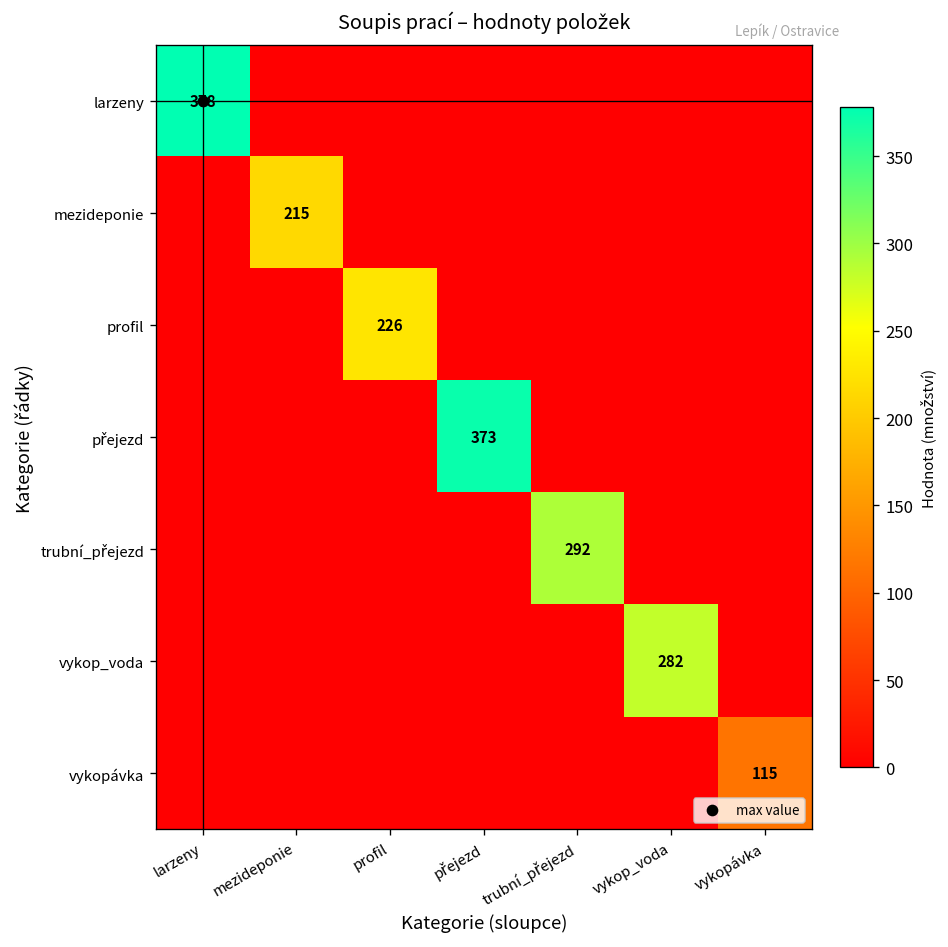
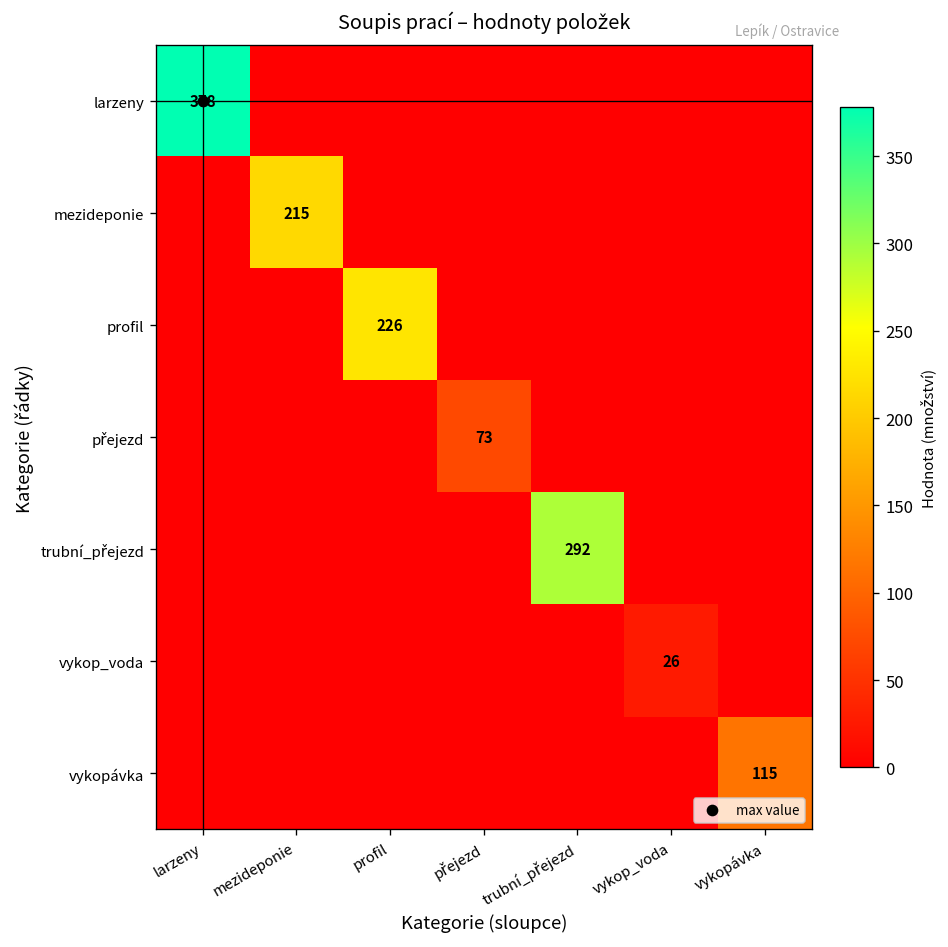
  {
    "mezideponie": {
      "mezideponie": 215
    },
    "profil": {
      "profil": 226
    },
    "přejezd": {
-     "přejezd": 373
+     "přejezd": 73
    },
    "trubní_přejezd": {
      "trubní_přejezd": 292
    },
    "vykop_voda": {
-     "vykop_voda": 282
+     "vykop_voda": 26
    },
    "vykopávka": {
      "vykopávka": 115
    }
  }
